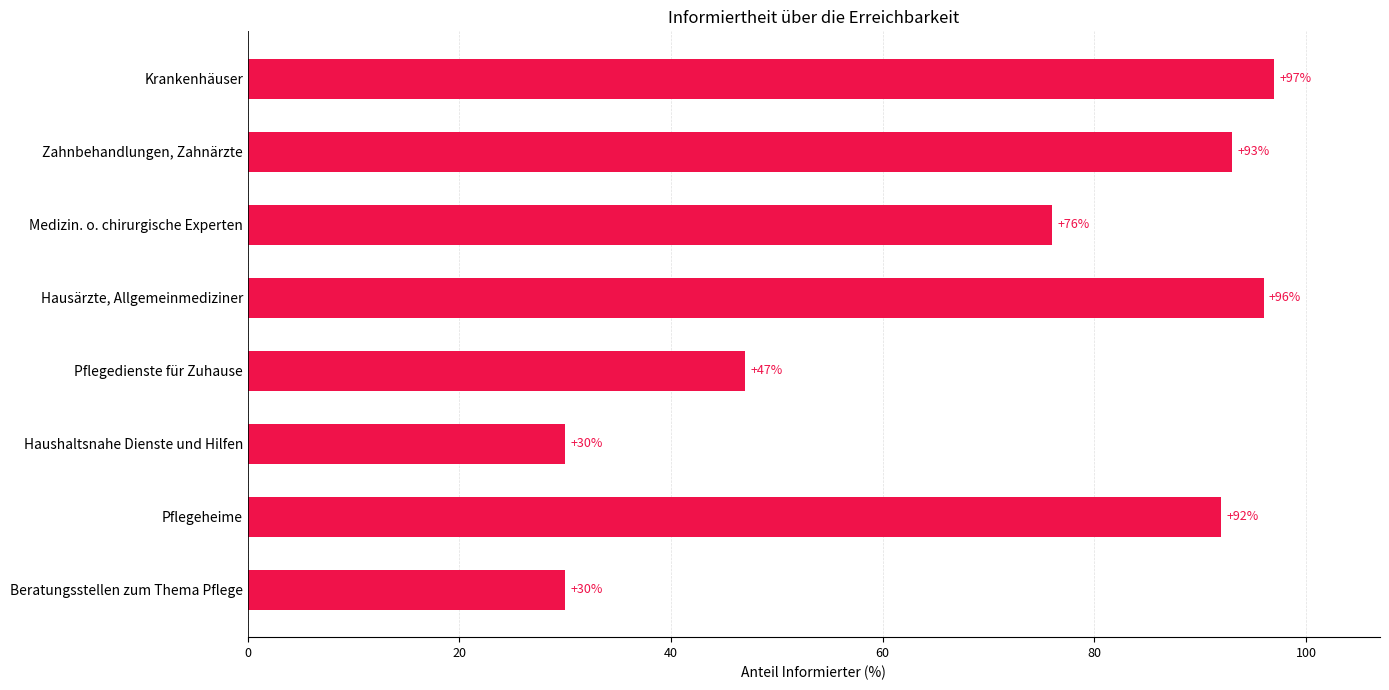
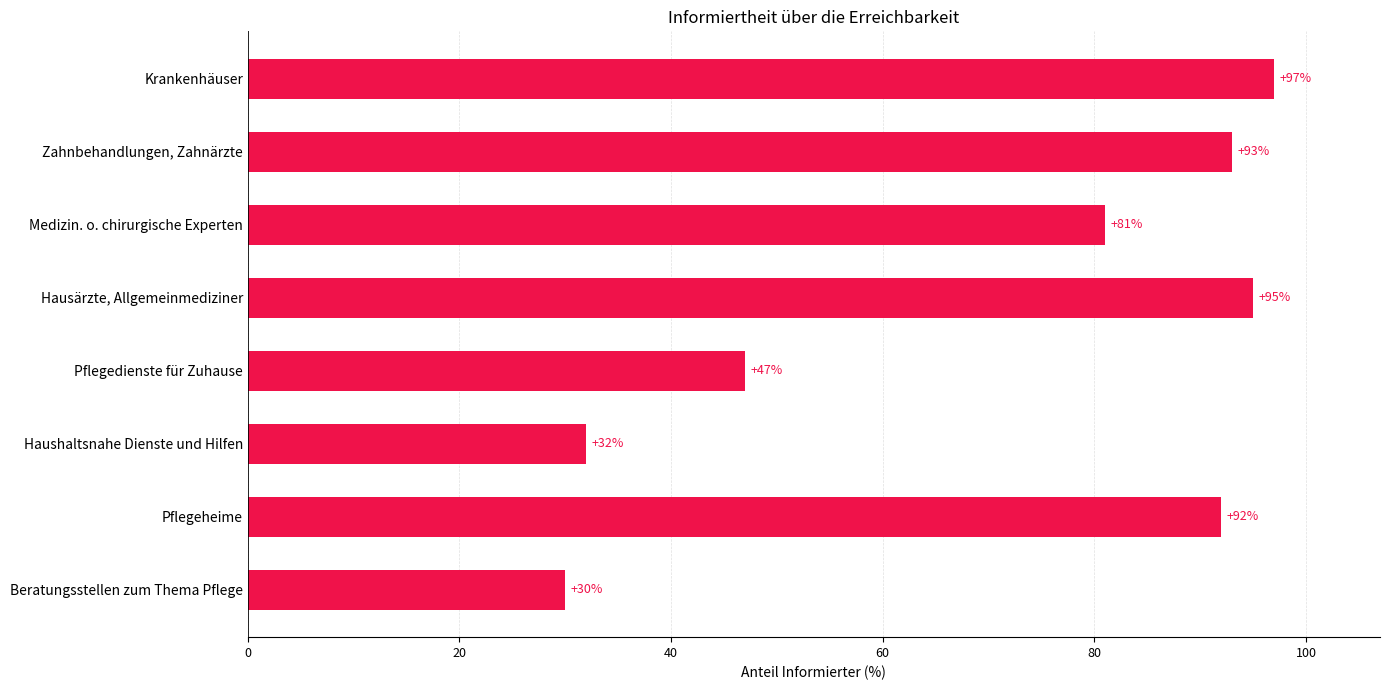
  {
    "Krankenhäuser": "+97%",
    "Zahnbehandlungen, Zahnärzte": "+93%",
-   "Medizin. o. chirurgische Experten": "+76%",
-   "Hausärzte, Allgemeinmediziner": "+96%",
+   "Medizin. o. chirurgische Experten": "+81%",
+   "Hausärzte, Allgemeinmediziner": "+95%",
    "Pflegedienste für Zuhause": "+47%",
-   "Haushaltsnahe Dienste und Hilfen": "+30%",
+   "Haushaltsnahe Dienste und Hilfen": "+32%",
    "Pflegeheime": "+92%",
    "Beratungsstellen zum Thema Pflege": "+30%"
  }
